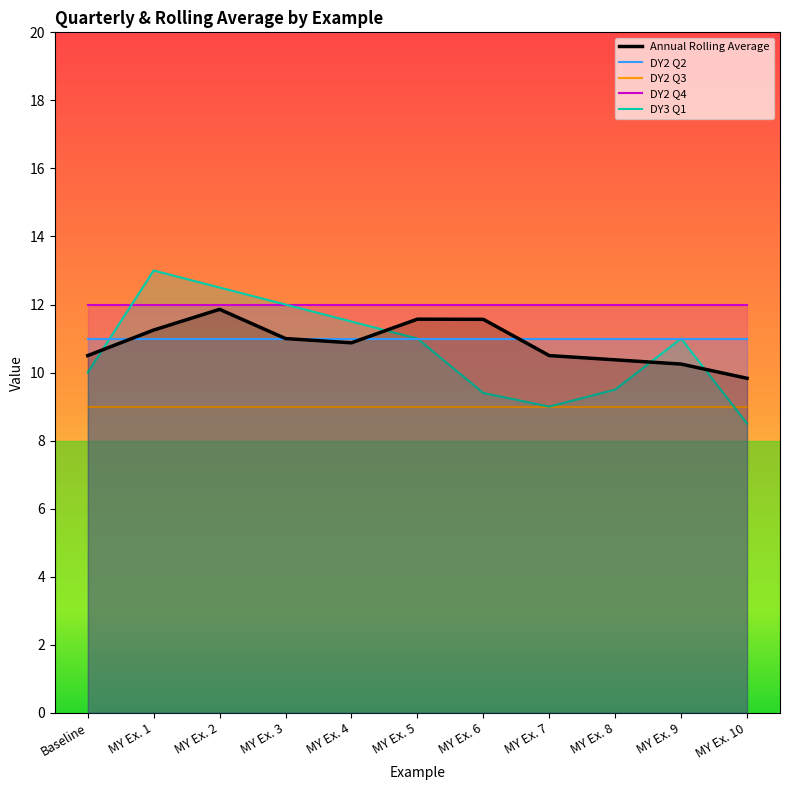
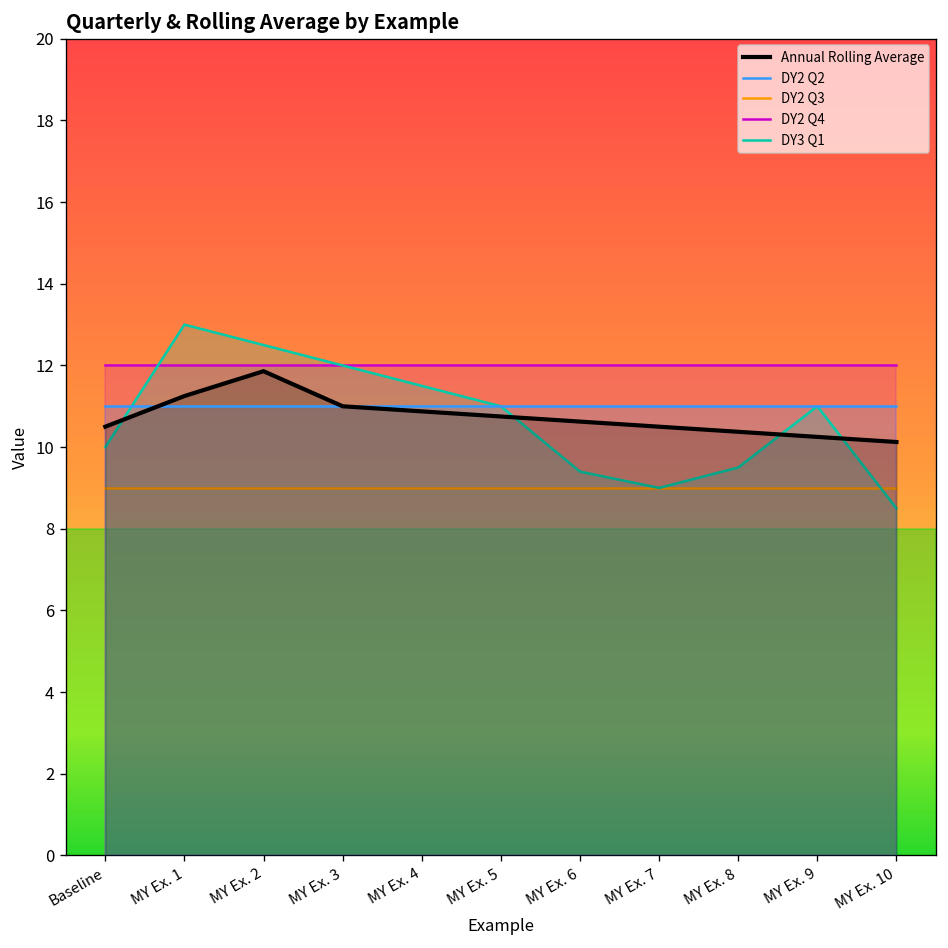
  {
    "Annual Rolling Average": {
      "Baseline": 10.5,
      "MY Ex. 1": 11.3,
      "MY Ex. 2": 11.9,
      "MY Ex. 4": 10.9,
-     "MY Ex. 5": 11.6,
-     "MY Ex. 6": 11.6,
+     "MY Ex. 5": 10.8,
+     "MY Ex. 6": 10.6,
      "MY Ex. 7": 10.5,
      "MY Ex. 8": 10.4,
      "MY Ex. 9": 10.3,
-     "MY Ex. 10": 9.8
+     "MY Ex. 10": 10.1
    },
    "DY2 Q2": {
      "Baseline": 11.0,
      "MY Ex. 1": 11.0,
      "MY Ex. 2": 11.0,
      "MY Ex. 4": 11.0,
      "MY Ex. 6": 11.0,
      "MY Ex. 7": 11.0,
      "MY Ex. 8": 11.0,
      "MY Ex. 10": 11.0
    },
    "DY2 Q3": {
      "Baseline": 9.0,
      "MY Ex. 1": 9.0,
      "MY Ex. 2": 9.0,
      "MY Ex. 3": 9.0,
      "MY Ex. 4": 9.0,
      "MY Ex. 5": 9.0,
      "MY Ex. 6": 9.0,
      "MY Ex. 8": 9.0,
      "MY Ex. 9": 9.0,
      "MY Ex. 10": 9.0
    },
    "DY2 Q4": {
      "Baseline": 12.0,
      "MY Ex. 1": 12.0,
      "MY Ex. 2": 12.0,
      "MY Ex. 4": 12.0,
      "MY Ex. 5": 12.0,
      "MY Ex. 6": 12.0,
      "MY Ex. 7": 12.0,
      "MY Ex. 8": 12.0,
      "MY Ex. 9": 12.0,
      "MY Ex. 10": 12.0
    },
    "DY3 Q1": {
      "Baseline": 10.0,
      "MY Ex. 1": 13.0,
      "MY Ex. 2": 12.5,
      "MY Ex. 4": 11.5,
      "MY Ex. 6": 9.4,
      "MY Ex. 8": 9.5,
      "MY Ex. 10": 8.5
    }
  }
